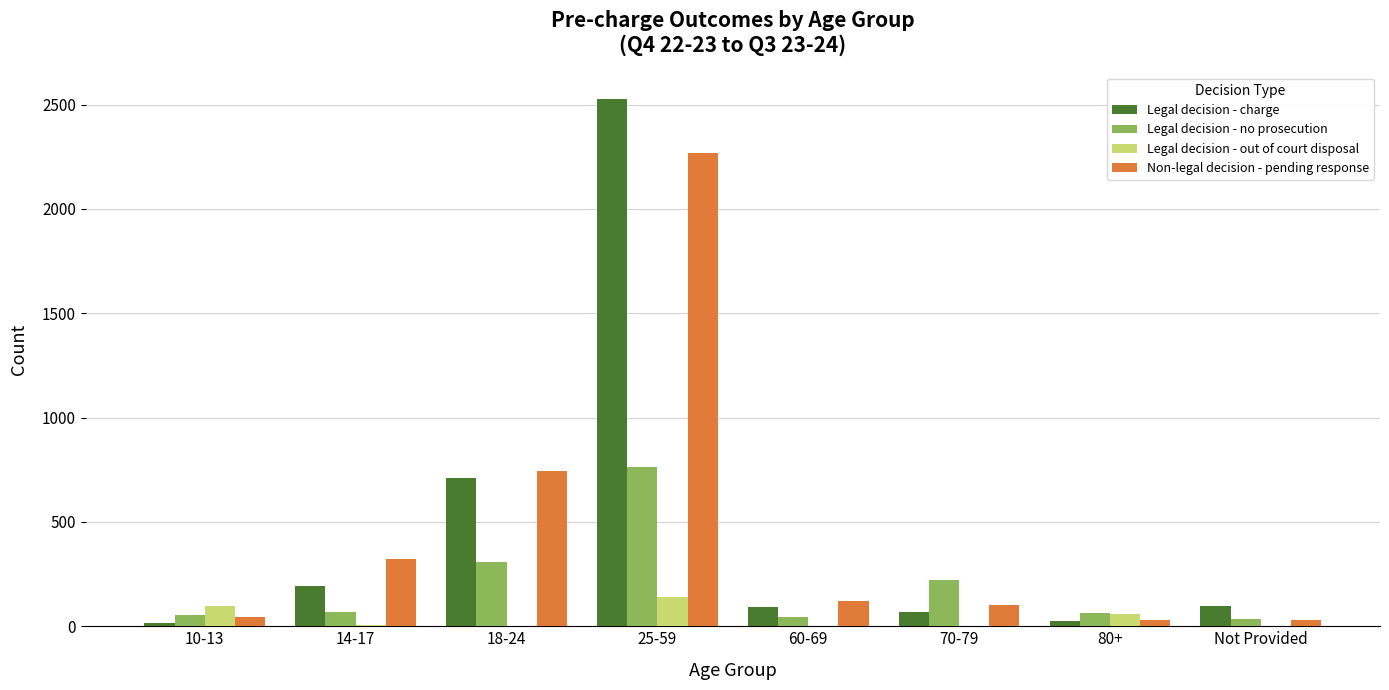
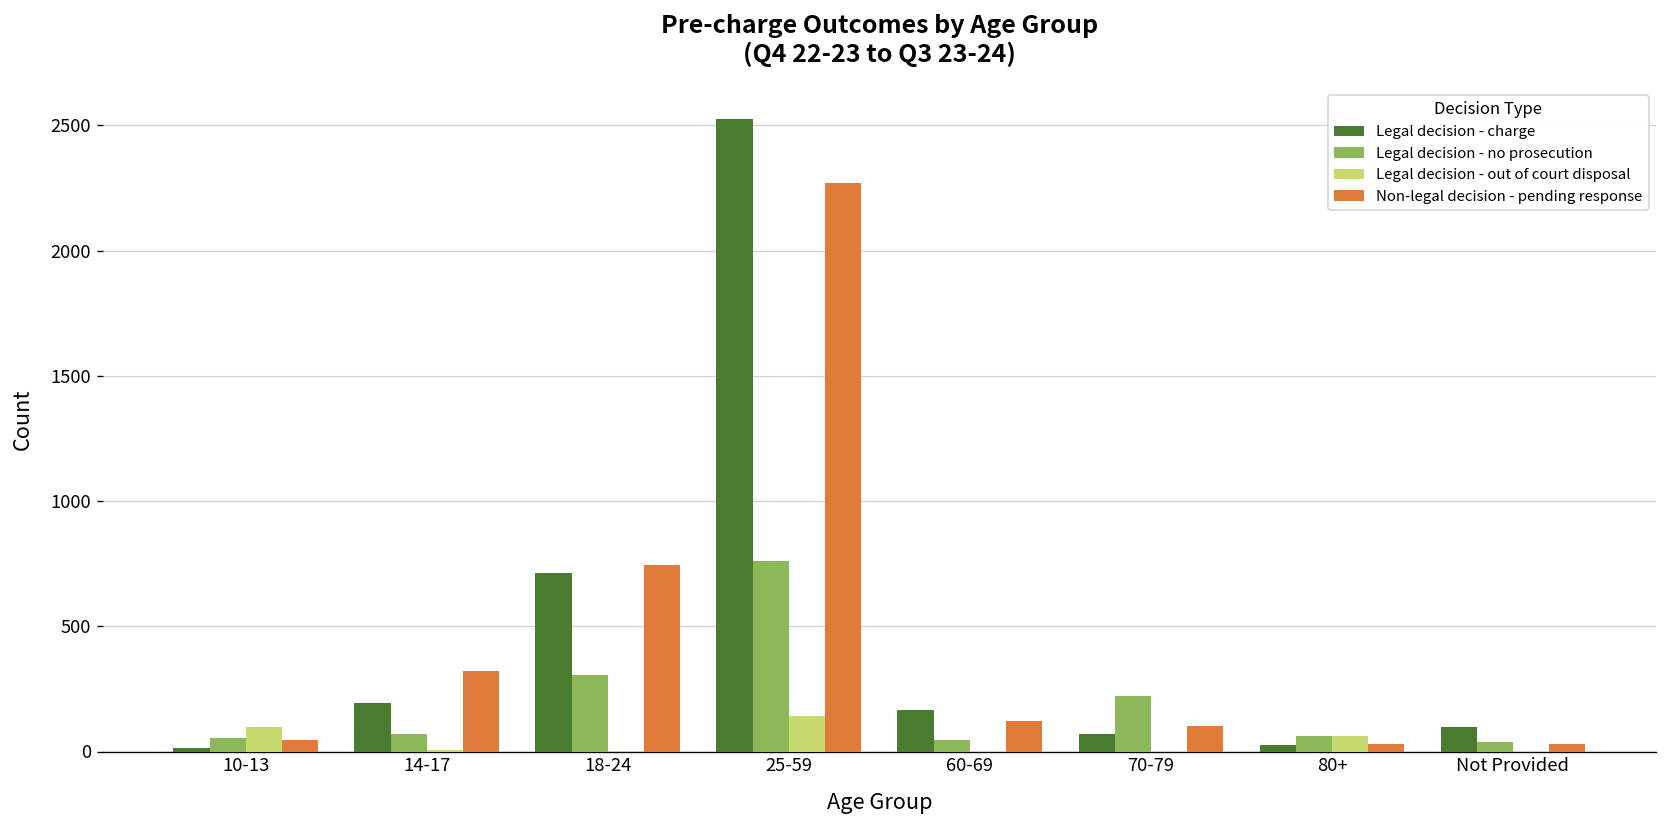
  {
    "Legal decision - charge": {
      "10-13": 20,
      "14-17": 190,
      "18-24": 710,
      "25-59": 2530,
-     "60-69": 90,
+     "60-69": 160,
      "70-79": 70,
      "80+": 30,
      "Not Provided": 100
    },
    "Legal decision - no prosecution": {
      "10-13": 50,
      "14-17": 70,
      "18-24": 310,
      "25-59": 760,
      "60-69": 40,
      "70-79": 220,
      "80+": 60,
      "Not Provided": 40
    },
    "Legal decision - out of court disposal": {
      "10-13": 100,
      "25-59": 140,
      "60-69": 0,
      "70-79": 0,
      "80+": 60,
      "Not Provided": 0
    },
    "Non-legal decision - pending response": {
      "10-13": 50,
      "14-17": 320,
      "18-24": 740,
      "25-59": 2270,
      "60-69": 120,
      "70-79": 100,
      "80+": 30,
      "Not Provided": 30
    }
  }
